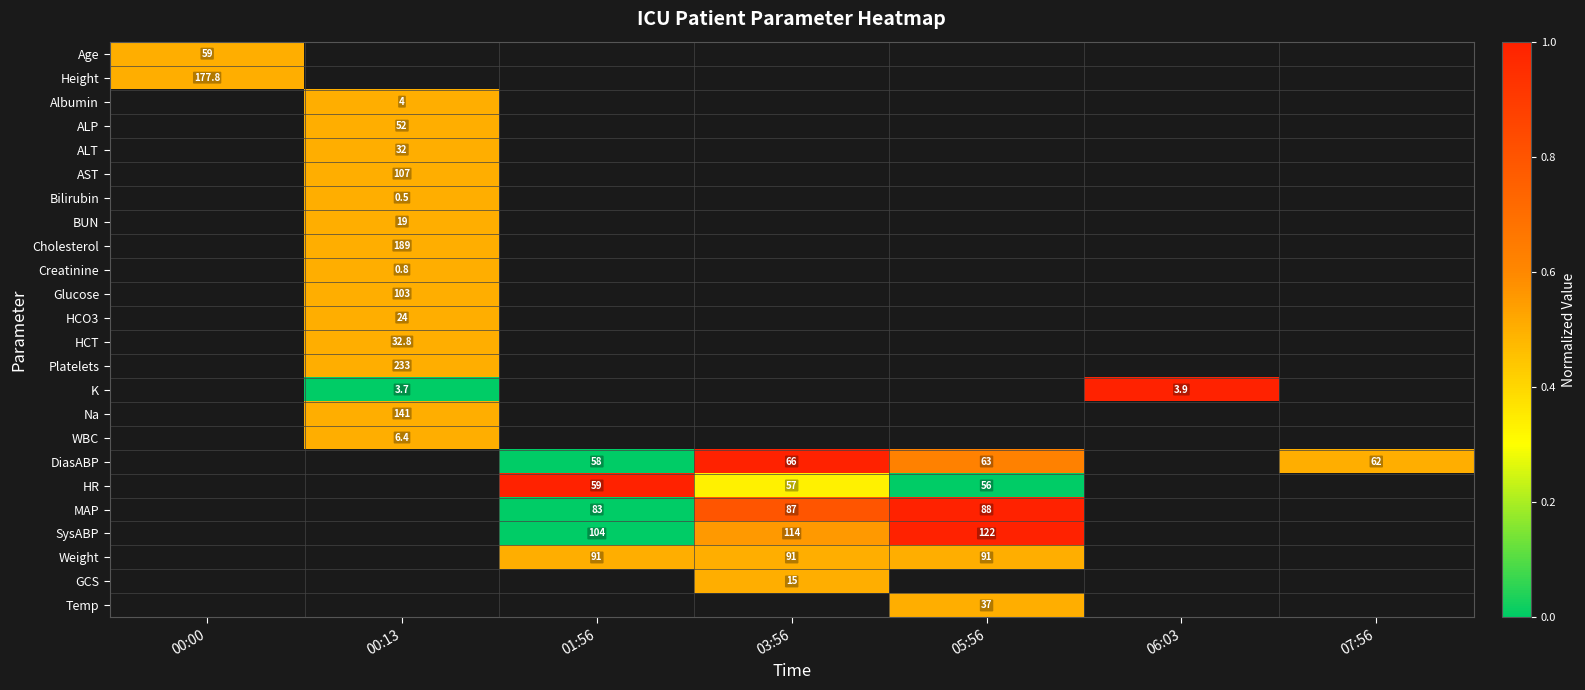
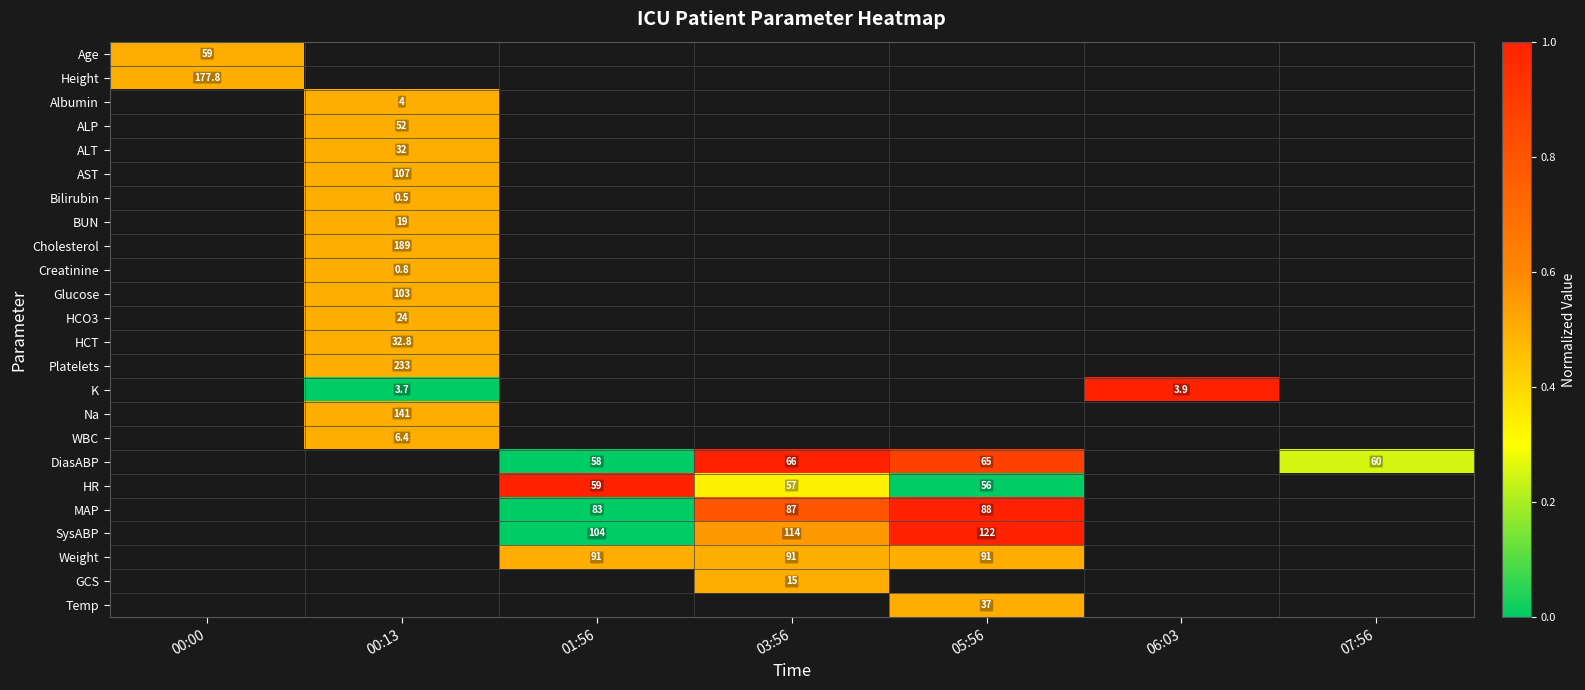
  {
    "DiasABP": {
-     "05:56": 63,
-     "07:56": 62
+     "05:56": 65,
+     "07:56": 60
    }
  }
